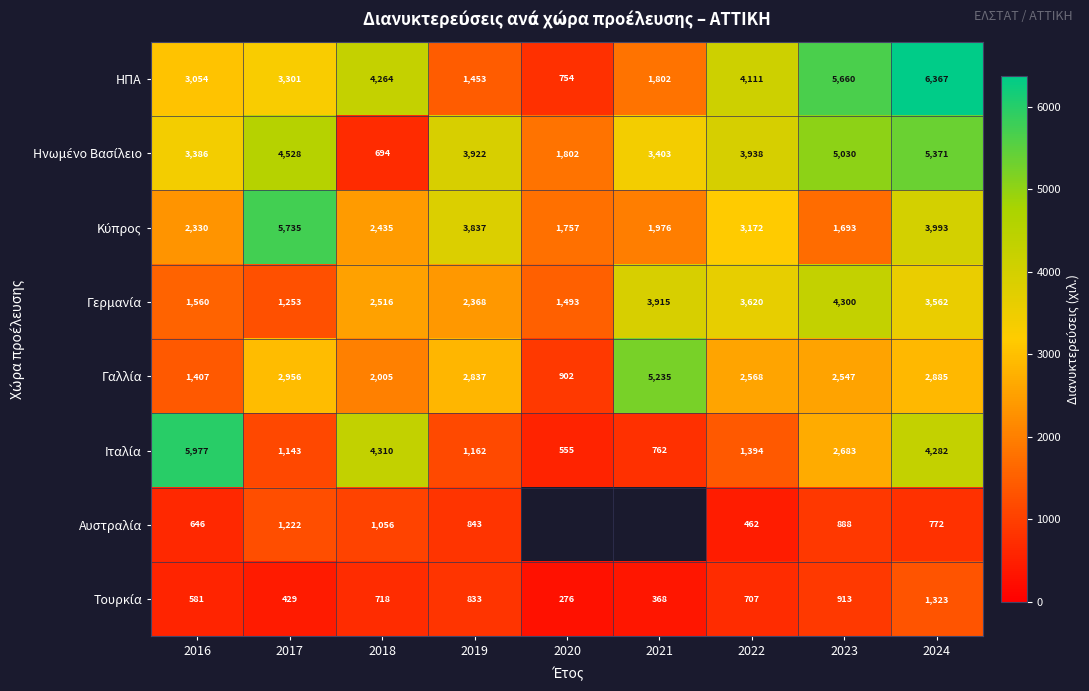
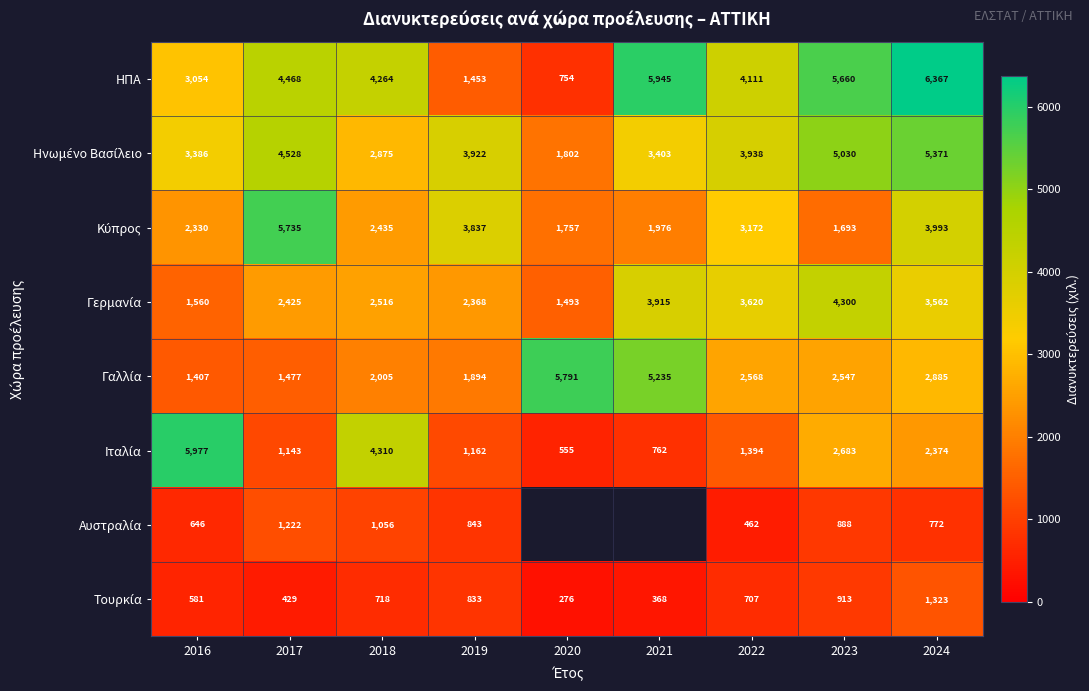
  {
    "ΗΠΑ": {
      "2016": "3,054",
-     "2017": "3,301",
+     "2017": "4,468",
      "2018": "4,264",
      "2019": "1,453",
      "2020": "754",
-     "2021": "1,802",
+     "2021": "5,945",
      "2022": "4,111",
      "2023": "5,660",
      "2024": "6,367"
    },
    "Ηνωμένο Βασίλειο": {
      "2016": "3,386",
      "2017": "4,528",
-     "2018": "694",
+     "2018": "2,875",
      "2019": "3,922",
      "2020": "1,802",
      "2021": "3,403",
      "2022": "3,938",
      "2023": "5,030",
      "2024": "5,371"
    },
    "Κύπρος": {
      "2016": "2,330",
      "2017": "5,735",
      "2018": "2,435",
      "2019": "3,837",
      "2020": "1,757",
      "2021": "1,976",
      "2022": "3,172",
      "2023": "1,693",
      "2024": "3,993"
    },
    "Γερμανία": {
      "2016": "1,560",
-     "2017": "1,253",
+     "2017": "2,425",
      "2018": "2,516",
      "2019": "2,368",
      "2020": "1,493",
      "2021": "3,915",
      "2022": "3,620",
      "2023": "4,300",
      "2024": "3,562"
    },
    "Γαλλία": {
      "2016": "1,407",
-     "2017": "2,956",
+     "2017": "1,477",
      "2018": "2,005",
-     "2019": "2,837",
-     "2020": "902",
+     "2019": "1,894",
+     "2020": "5,791",
      "2021": "5,235",
      "2022": "2,568",
      "2023": "2,547",
      "2024": "2,885"
    },
    "Ιταλία": {
      "2016": "5,977",
      "2017": "1,143",
      "2018": "4,310",
      "2019": "1,162",
      "2020": "555",
      "2021": "762",
      "2022": "1,394",
      "2023": "2,683",
-     "2024": "4,282"
+     "2024": "2,374"
    },
    "Αυστραλία": {
      "2016": "646",
      "2017": "1,222",
      "2018": "1,056",
      "2019": "843",
      "2022": "462",
      "2023": "888",
      "2024": "772"
    },
    "Τουρκία": {
      "2016": "581",
      "2017": "429",
      "2018": "718",
      "2019": "833",
      "2020": "276",
      "2021": "368",
      "2022": "707",
      "2023": "913",
      "2024": "1,323"
    }
  }
